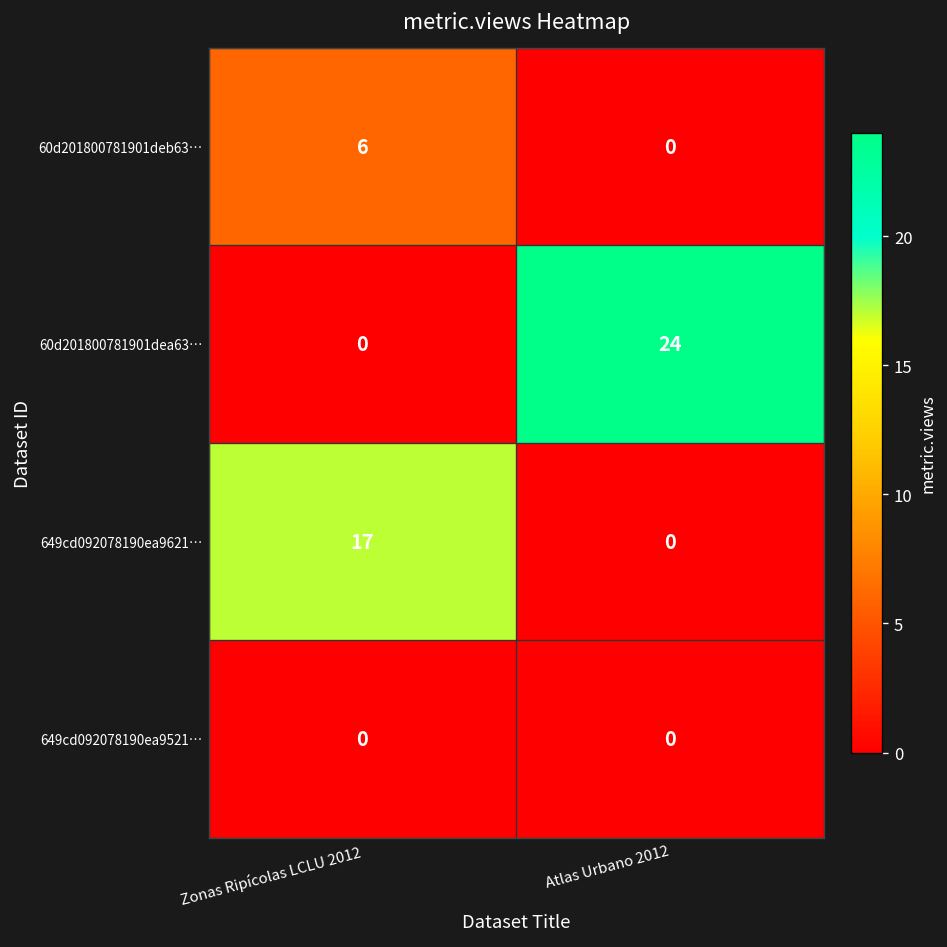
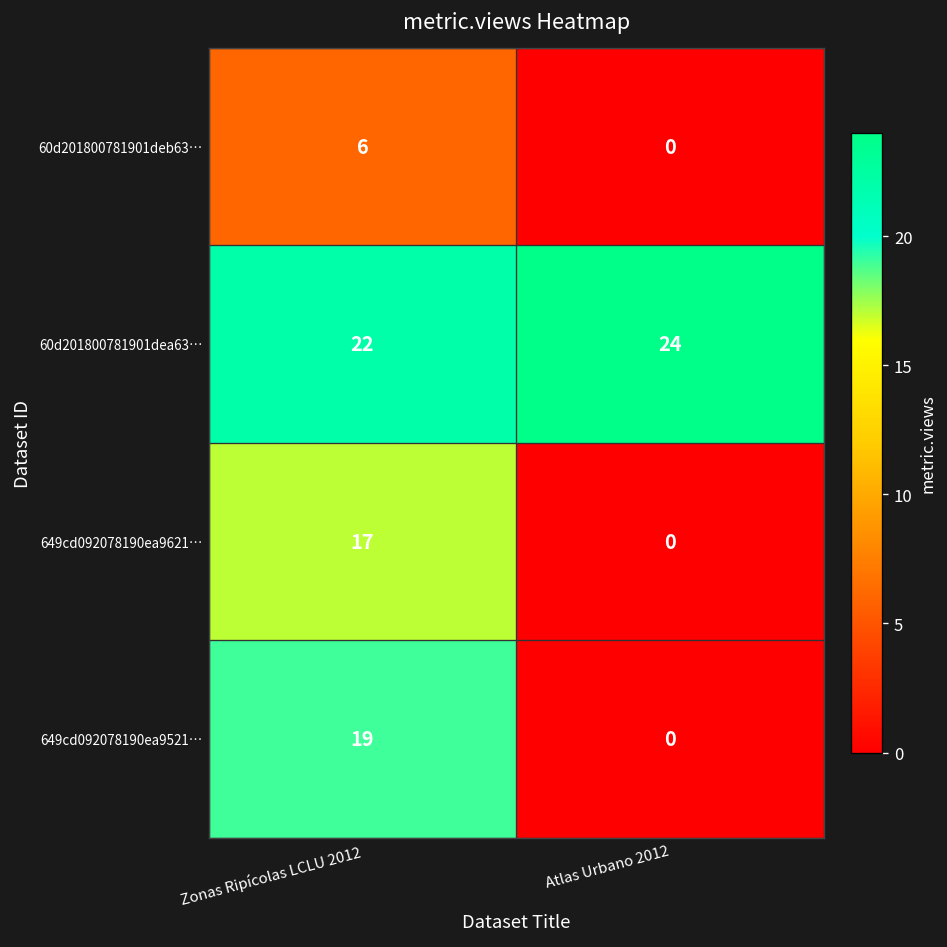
  {
    "60d201800781901deb63…": {
      "Zonas Ripícolas LCLU 2012": 6,
      "Atlas Urbano 2012": 0
    },
    "60d201800781901dea63…": {
-     "Zonas Ripícolas LCLU 2012": 0,
+     "Zonas Ripícolas LCLU 2012": 22,
      "Atlas Urbano 2012": 24
    },
    "649cd092078190ea9621…": {
      "Zonas Ripícolas LCLU 2012": 17,
      "Atlas Urbano 2012": 0
    },
    "649cd092078190ea9521…": {
-     "Zonas Ripícolas LCLU 2012": 0,
+     "Zonas Ripícolas LCLU 2012": 19,
      "Atlas Urbano 2012": 0
    }
  }
